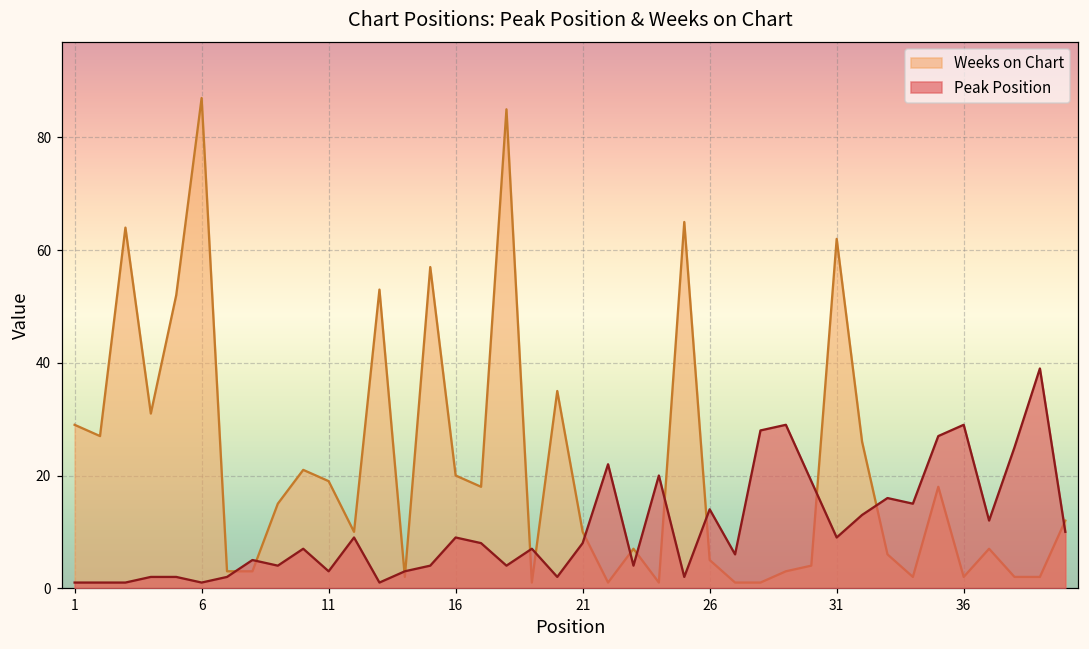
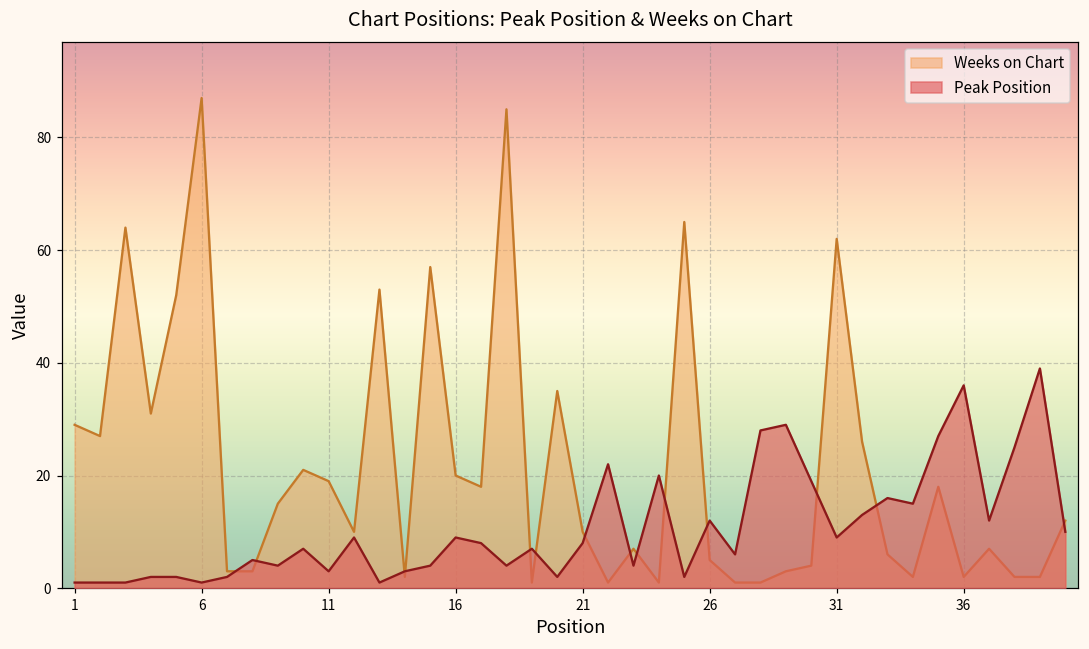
  {
    "Weeks on Chart": {
      "1": 29,
      "6": 87,
      "11": 19,
      "16": 20,
      "21": 10,
      "26": 5,
      "31": 62,
      "36": 2
    },
    "Peak Position": {
      "1": 1,
      "6": 1,
      "11": 3,
      "16": 9,
      "21": 8,
-     "26": 14,
+     "26": 12,
      "31": 9,
-     "36": 29
+     "36": 36
    }
  }
